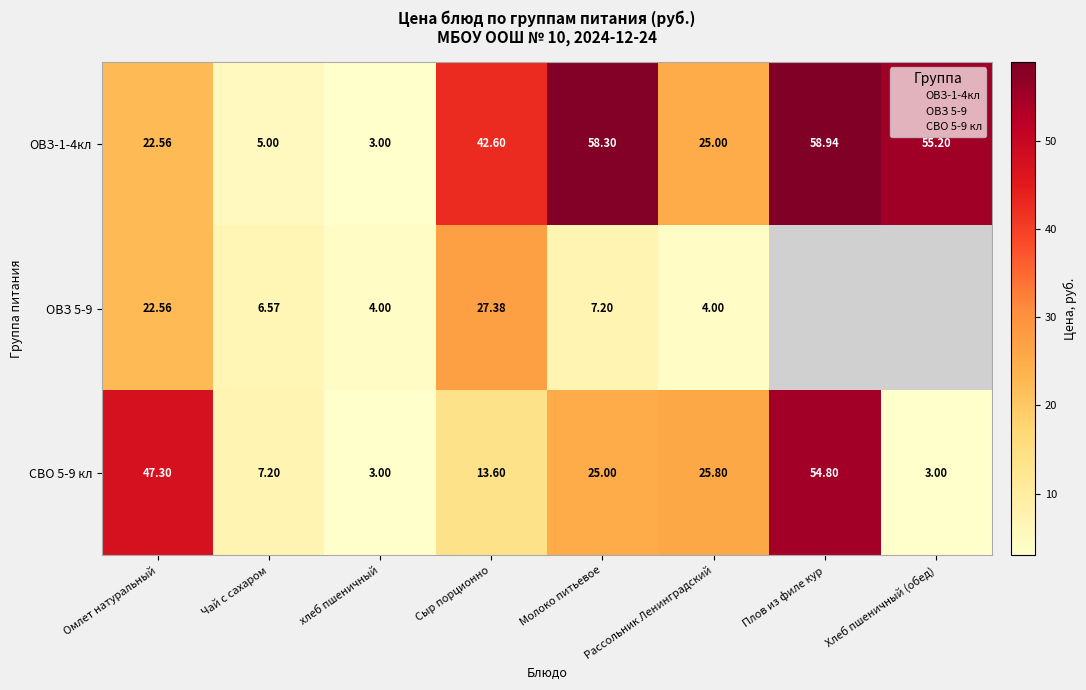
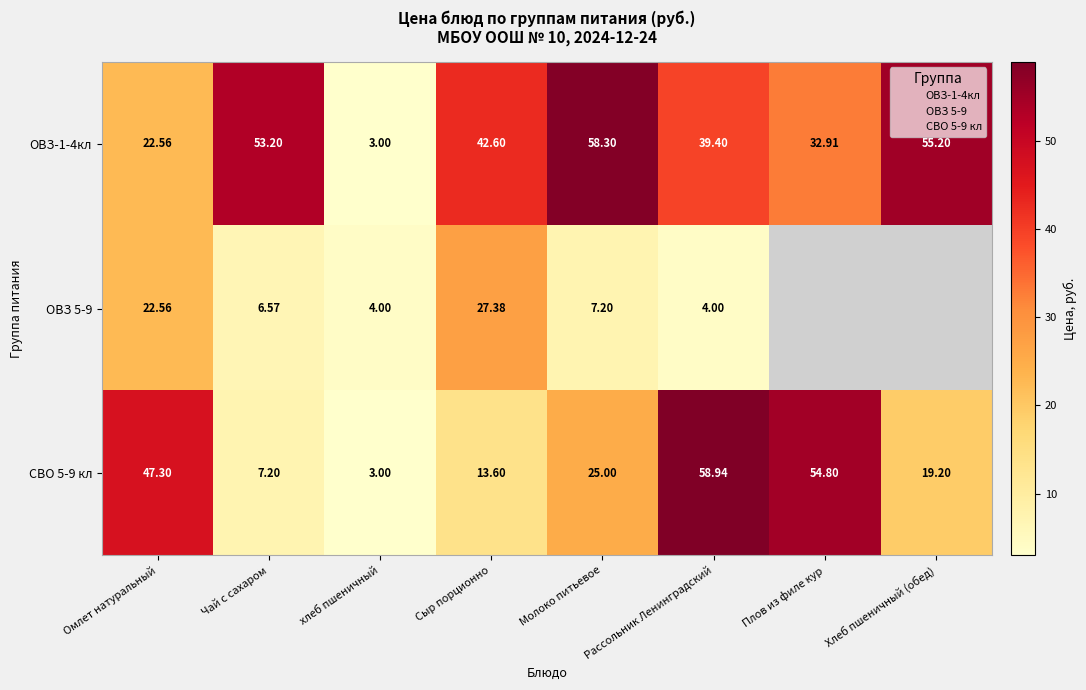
  {
    "ОВЗ-1-4кл": {
      "Омлет натуральный": 22.56,
-     "Чай с сахаром": 5.00,
+     "Чай с сахаром": 53.20,
      "хлеб пшеничный": 3.00,
      "Сыр порционно": 42.60,
      "Молоко питьевое": 58.30,
-     "Рассольник Ленинградский": 25.00,
-     "Плов из филе кур": 58.94,
+     "Рассольник Ленинградский": 39.40,
+     "Плов из филе кур": 32.91,
      "Хлеб пшеничный (обед)": 55.20
    },
    "ОВЗ 5-9": {
      "Омлет натуральный": 22.56,
      "Чай с сахаром": 6.57,
      "хлеб пшеничный": 4.00,
      "Сыр порционно": 27.38,
      "Молоко питьевое": 7.20,
      "Рассольник Ленинградский": 4.00
    },
    "СВО 5-9 кл": {
      "Омлет натуральный": 47.30,
      "Чай с сахаром": 7.20,
      "хлеб пшеничный": 3.00,
      "Сыр порционно": 13.60,
      "Молоко питьевое": 25.00,
-     "Рассольник Ленинградский": 25.80,
+     "Рассольник Ленинградский": 58.94,
      "Плов из филе кур": 54.80,
-     "Хлеб пшеничный (обед)": 3.00
+     "Хлеб пшеничный (обед)": 19.20
    }
  }
